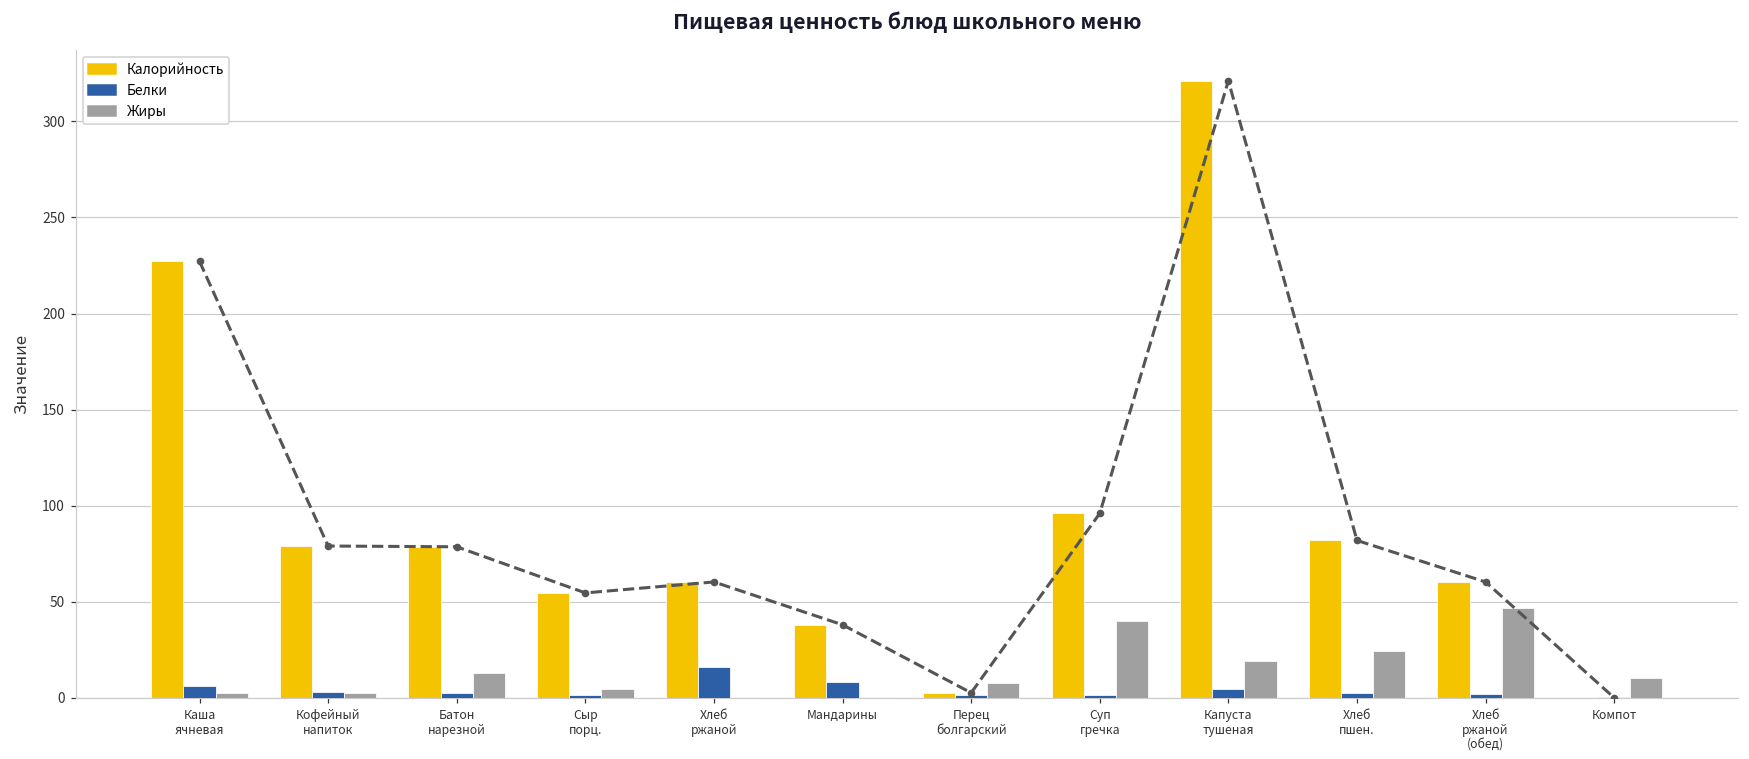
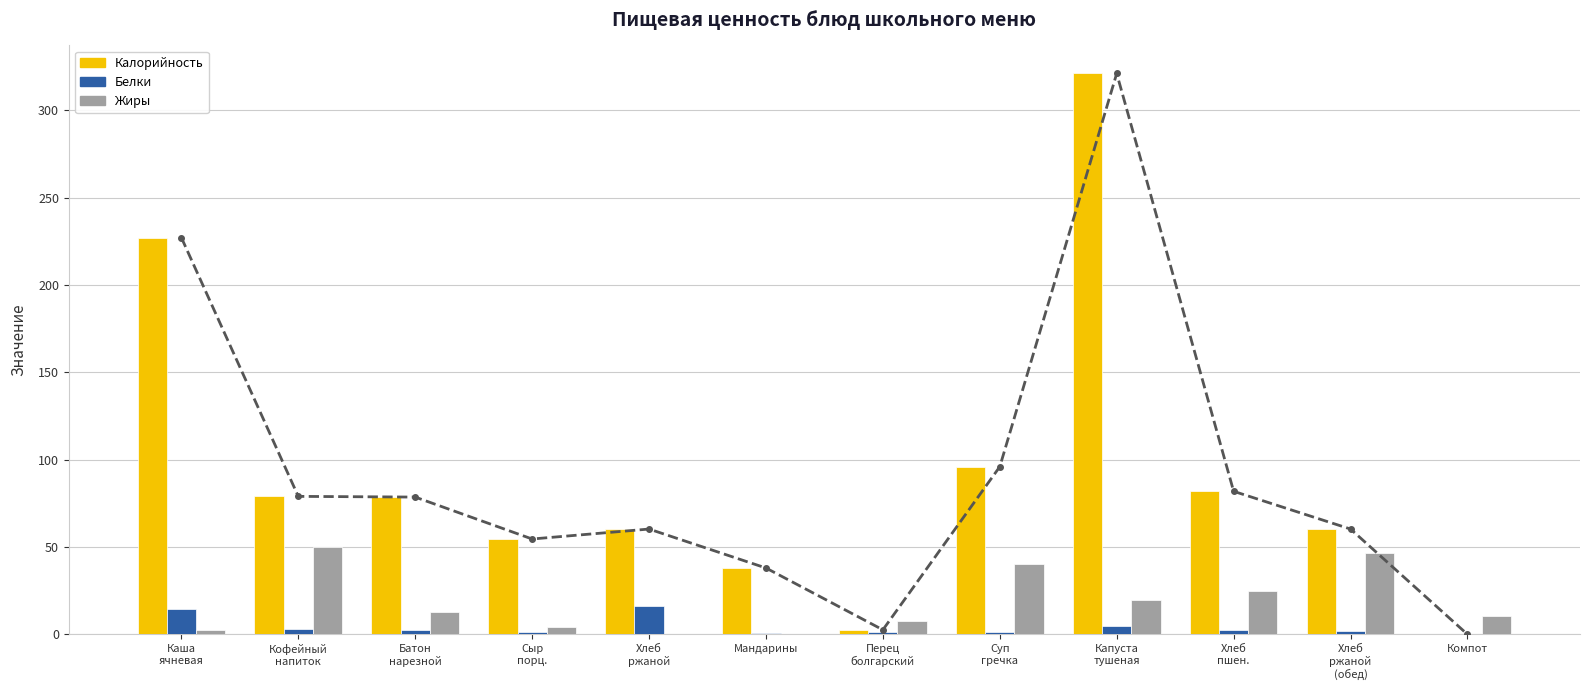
  {
    "Калорийность": {
      "Каша ячневая": 227,
      "Кофейный напиток": 79,
      "Батон нарезной": 79,
      "Сыр порц.": 55,
      "Хлеб ржаной": 60,
      "Мандарины": 38,
      "Перец болгарский": 3,
      "Суп гречка": 96,
      "Капуста тушеная": 321,
      "Хлеб пшен.": 82,
      "Хлеб ржаной (обед)": 60
    },
    "Белки": {
-     "Каша ячневая": 6,
+     "Каша ячневая": 15,
      "Кофейный напиток": 3,
      "Батон нарезной": 2,
      "Хлеб ржаной": 16,
-     "Мандарины": 8,
+     "Мандарины": 1,
      "Капуста тушеная": 5,
      "Хлеб пшен.": 2,
      "Хлеб ржаной (обед)": 2
    },
    "Жиры": {
      "Каша ячневая": 2,
-     "Кофейный напиток": 3,
+     "Кофейный напиток": 50,
      "Батон нарезной": 13,
      "Сыр порц.": 4,
      "Перец болгарский": 8,
      "Суп гречка": 40,
      "Капуста тушеная": 19,
      "Хлеб пшен.": 25,
      "Хлеб ржаной (обед)": 47,
      "Компот": 11
    }
  }
